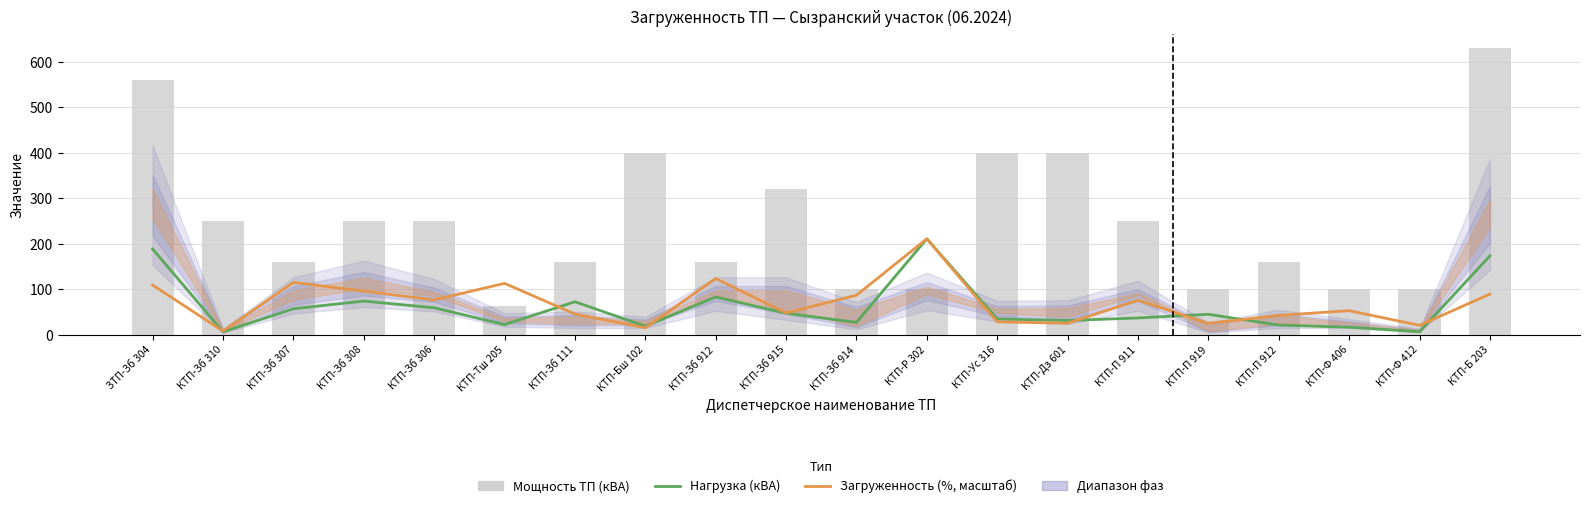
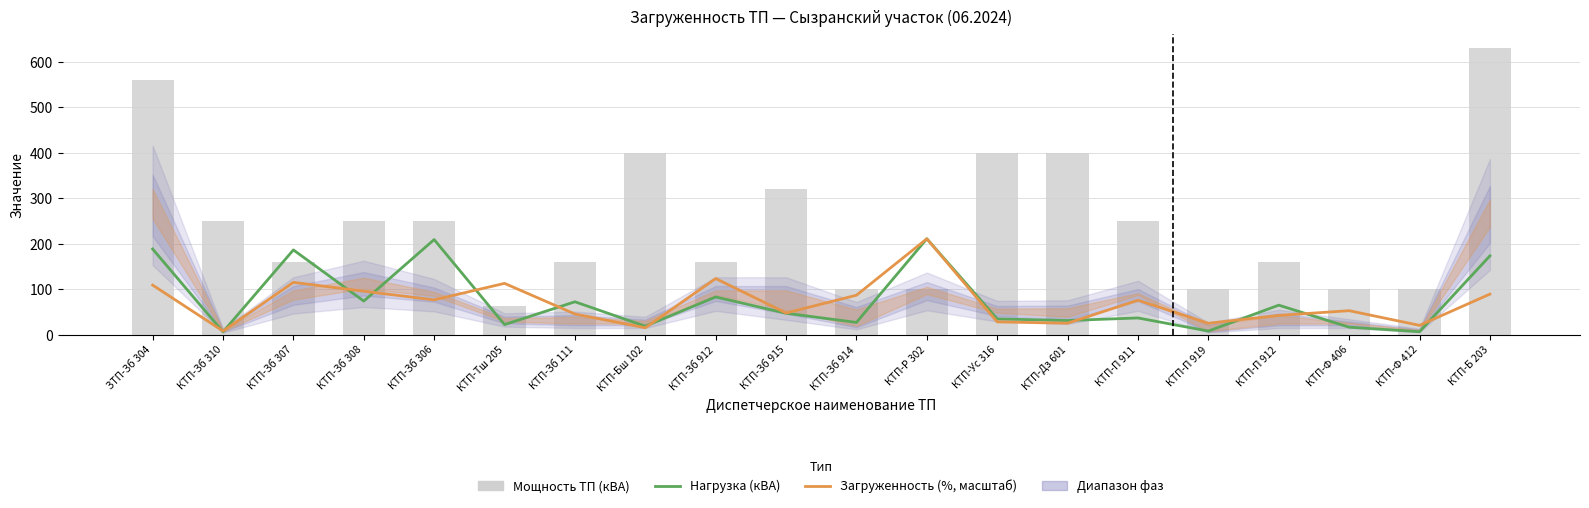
  {
    "Нагрузка (кВА)": {
      "ЗТП-Зб 304": 190,
-     "КТП-Зб 307": 60,
+     "КТП-Зб 307": 190,
      "КТП-Зб 308": 70,
-     "КТП-Зб 306": 60,
+     "КТП-Зб 306": 210,
      "КТП-Тш 205": 20,
      "КТП-Зб 111": 70,
      "КТП-Зб 912": 80,
      "КТП-Зб 914": 30,
      "КТП-Ус 316": 30,
      "КТП-Дз 601": 30,
      "КТП-П 911": 40,
-     "КТП-П 919": 40,
-     "КТП-П 912": 20,
+     "КТП-П 919": 10,
+     "КТП-П 912": 60,
      "КТП-Ф 406": 20,
      "КТП-Б 203": 170
    }
  }
